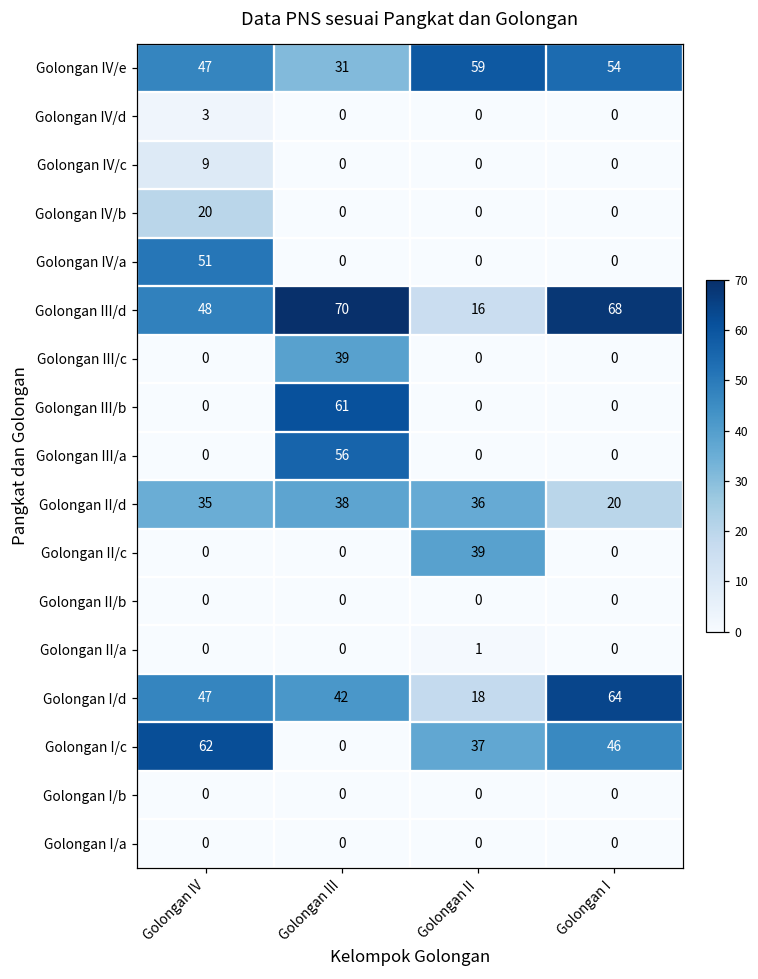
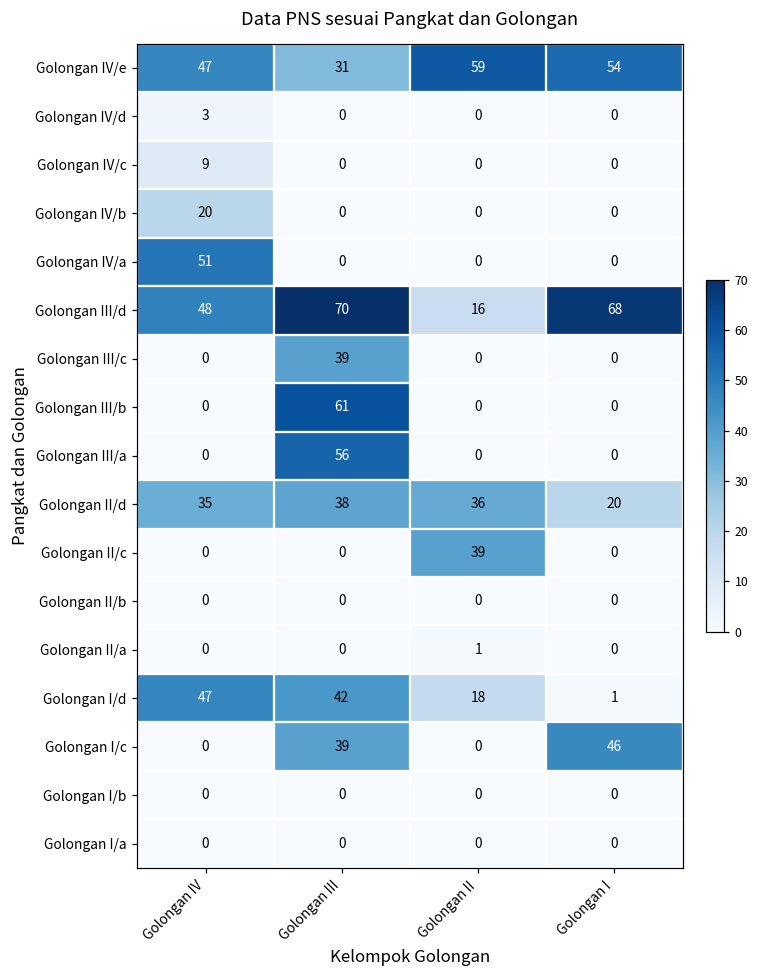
  {
    "Golongan IV/e": {
      "Golongan IV": 47,
      "Golongan III": 31,
      "Golongan II": 59,
      "Golongan I": 54
    },
    "Golongan IV/d": {
      "Golongan IV": 3,
      "Golongan III": 0,
      "Golongan II": 0,
      "Golongan I": 0
    },
    "Golongan IV/c": {
      "Golongan IV": 9,
      "Golongan III": 0,
      "Golongan II": 0,
      "Golongan I": 0
    },
    "Golongan IV/b": {
      "Golongan IV": 20,
      "Golongan III": 0,
      "Golongan II": 0,
      "Golongan I": 0
    },
    "Golongan IV/a": {
      "Golongan IV": 51,
      "Golongan III": 0,
      "Golongan II": 0,
      "Golongan I": 0
    },
    "Golongan III/d": {
      "Golongan IV": 48,
      "Golongan III": 70,
      "Golongan II": 16,
      "Golongan I": 68
    },
    "Golongan III/c": {
      "Golongan IV": 0,
      "Golongan III": 39,
      "Golongan II": 0,
      "Golongan I": 0
    },
    "Golongan III/b": {
      "Golongan IV": 0,
      "Golongan III": 61,
      "Golongan II": 0,
      "Golongan I": 0
    },
    "Golongan III/a": {
      "Golongan IV": 0,
      "Golongan III": 56,
      "Golongan II": 0,
      "Golongan I": 0
    },
    "Golongan II/d": {
      "Golongan IV": 35,
      "Golongan III": 38,
      "Golongan II": 36,
      "Golongan I": 20
    },
    "Golongan II/c": {
      "Golongan IV": 0,
      "Golongan III": 0,
      "Golongan II": 39,
      "Golongan I": 0
    },
    "Golongan II/b": {
      "Golongan IV": 0,
      "Golongan III": 0,
      "Golongan II": 0,
      "Golongan I": 0
    },
    "Golongan II/a": {
      "Golongan IV": 0,
      "Golongan III": 0,
      "Golongan II": 1,
      "Golongan I": 0
    },
    "Golongan I/d": {
      "Golongan IV": 47,
      "Golongan III": 42,
      "Golongan II": 18,
-     "Golongan I": 64
+     "Golongan I": 1
    },
    "Golongan I/c": {
-     "Golongan IV": 62,
-     "Golongan III": 0,
-     "Golongan II": 37,
+     "Golongan IV": 0,
+     "Golongan III": 39,
+     "Golongan II": 0,
      "Golongan I": 46
    },
    "Golongan I/b": {
      "Golongan IV": 0,
      "Golongan III": 0,
      "Golongan II": 0,
      "Golongan I": 0
    },
    "Golongan I/a": {
      "Golongan IV": 0,
      "Golongan III": 0,
      "Golongan II": 0,
      "Golongan I": 0
    }
  }
